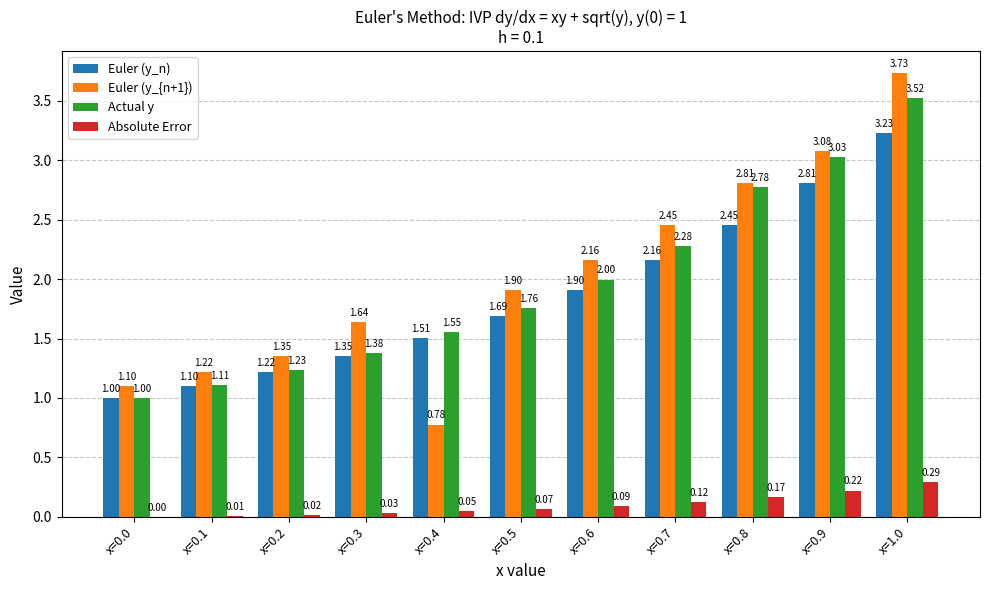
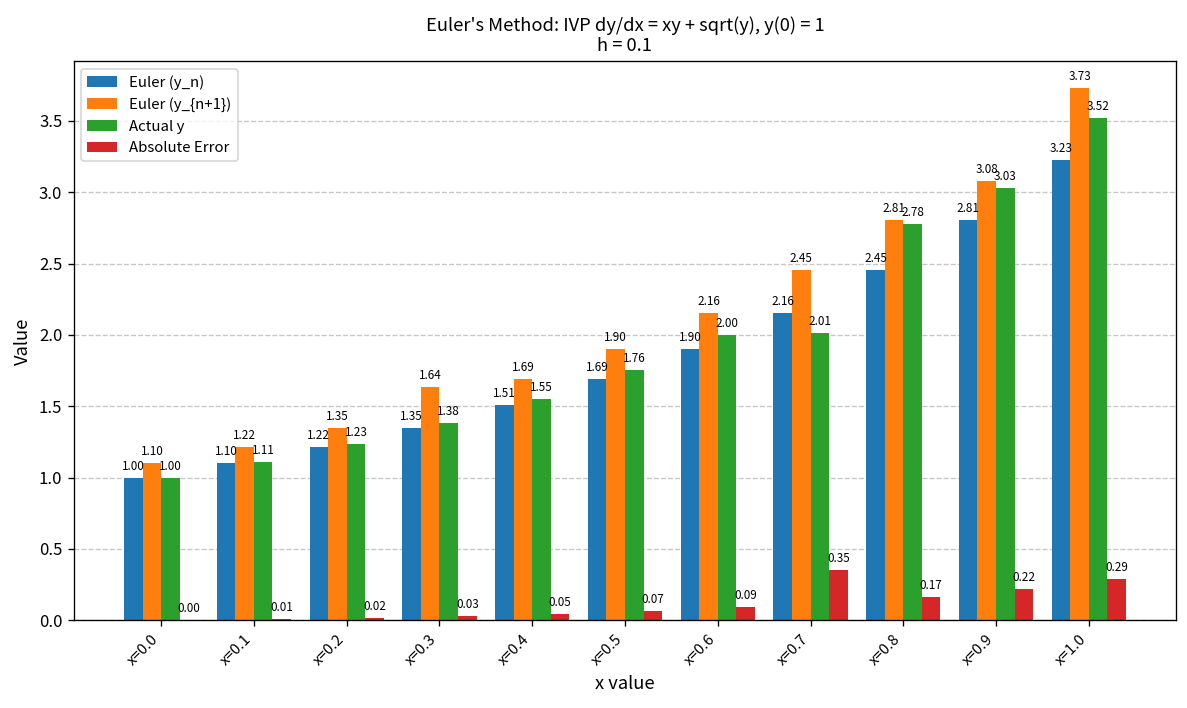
  {
    "Euler (y_n)": {
      "x=0.0": 1.00,
      "x=0.1": 1.10,
      "x=0.2": 1.22,
      "x=0.3": 1.35,
      "x=0.4": 1.51,
      "x=0.5": 1.69,
      "x=0.6": 1.90,
      "x=0.7": 2.16,
      "x=0.8": 2.45,
      "x=0.9": 2.81,
      "x=1.0": 3.23
    },
    "Euler (y_{n+1})": {
      "x=0.0": 1.10,
      "x=0.1": 1.22,
      "x=0.2": 1.35,
      "x=0.3": 1.64,
-     "x=0.4": 0.78,
+     "x=0.4": 1.69,
      "x=0.5": 1.90,
      "x=0.6": 2.16,
      "x=0.7": 2.45,
      "x=0.8": 2.81,
      "x=0.9": 3.08,
      "x=1.0": 3.73
    },
    "Actual y": {
      "x=0.0": 1.00,
      "x=0.1": 1.11,
      "x=0.2": 1.23,
      "x=0.3": 1.38,
      "x=0.4": 1.55,
      "x=0.5": 1.76,
      "x=0.6": 2.00,
-     "x=0.7": 2.28,
+     "x=0.7": 2.01,
      "x=0.8": 2.78,
      "x=0.9": 3.03,
      "x=1.0": 3.52
    },
    "Absolute Error": {
      "x=0.0": 0.00,
      "x=0.1": 0.01,
      "x=0.2": 0.02,
      "x=0.3": 0.03,
      "x=0.4": 0.05,
      "x=0.5": 0.07,
      "x=0.6": 0.09,
-     "x=0.7": 0.12,
+     "x=0.7": 0.35,
      "x=0.8": 0.17,
      "x=0.9": 0.22,
      "x=1.0": 0.29
    }
  }
